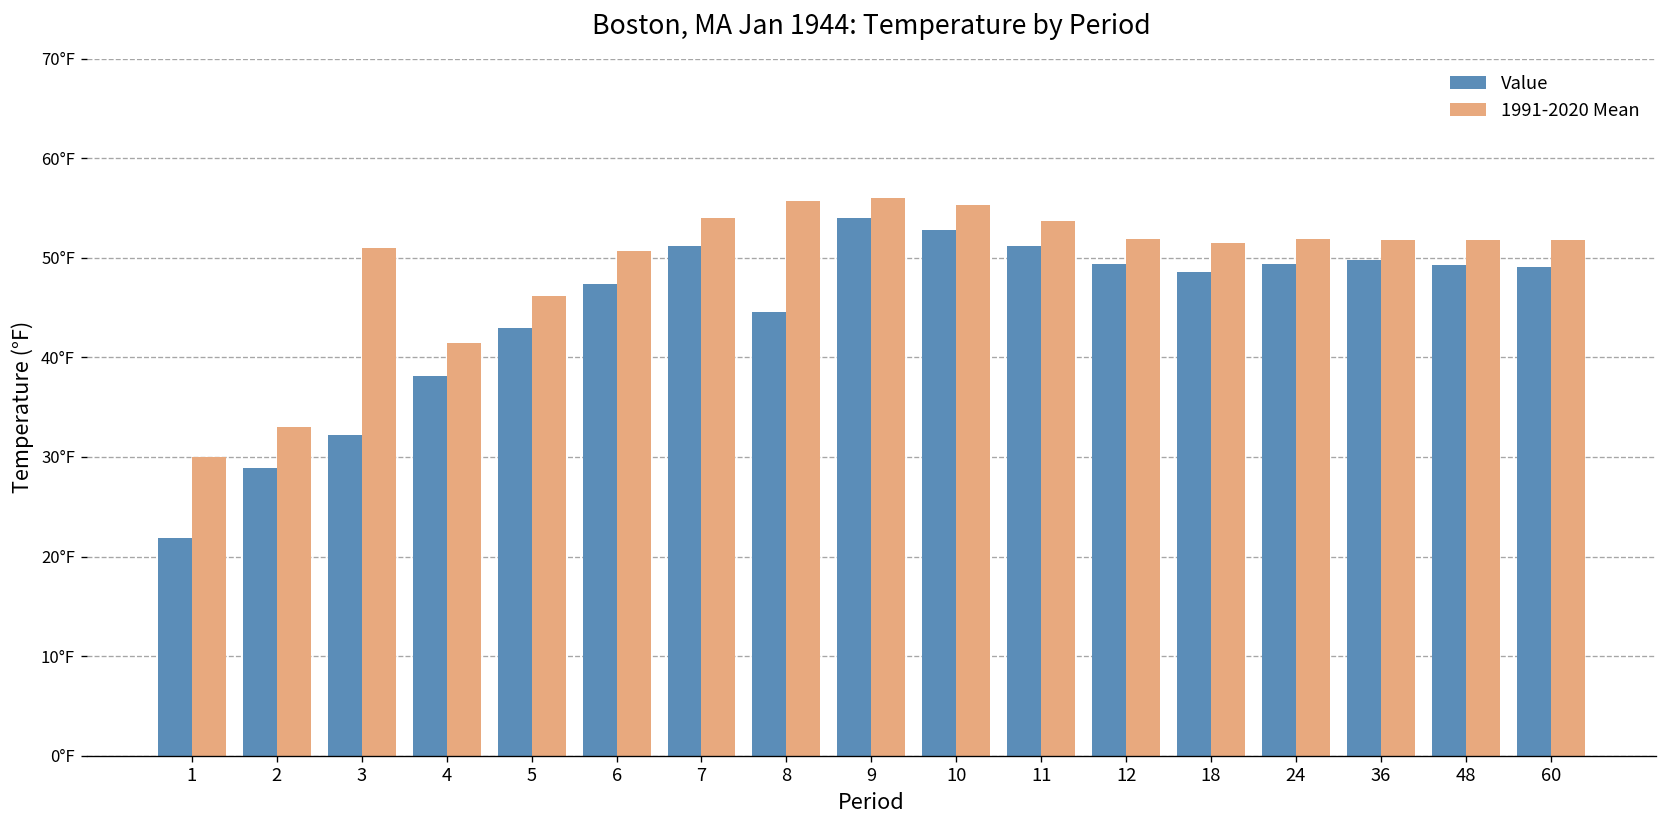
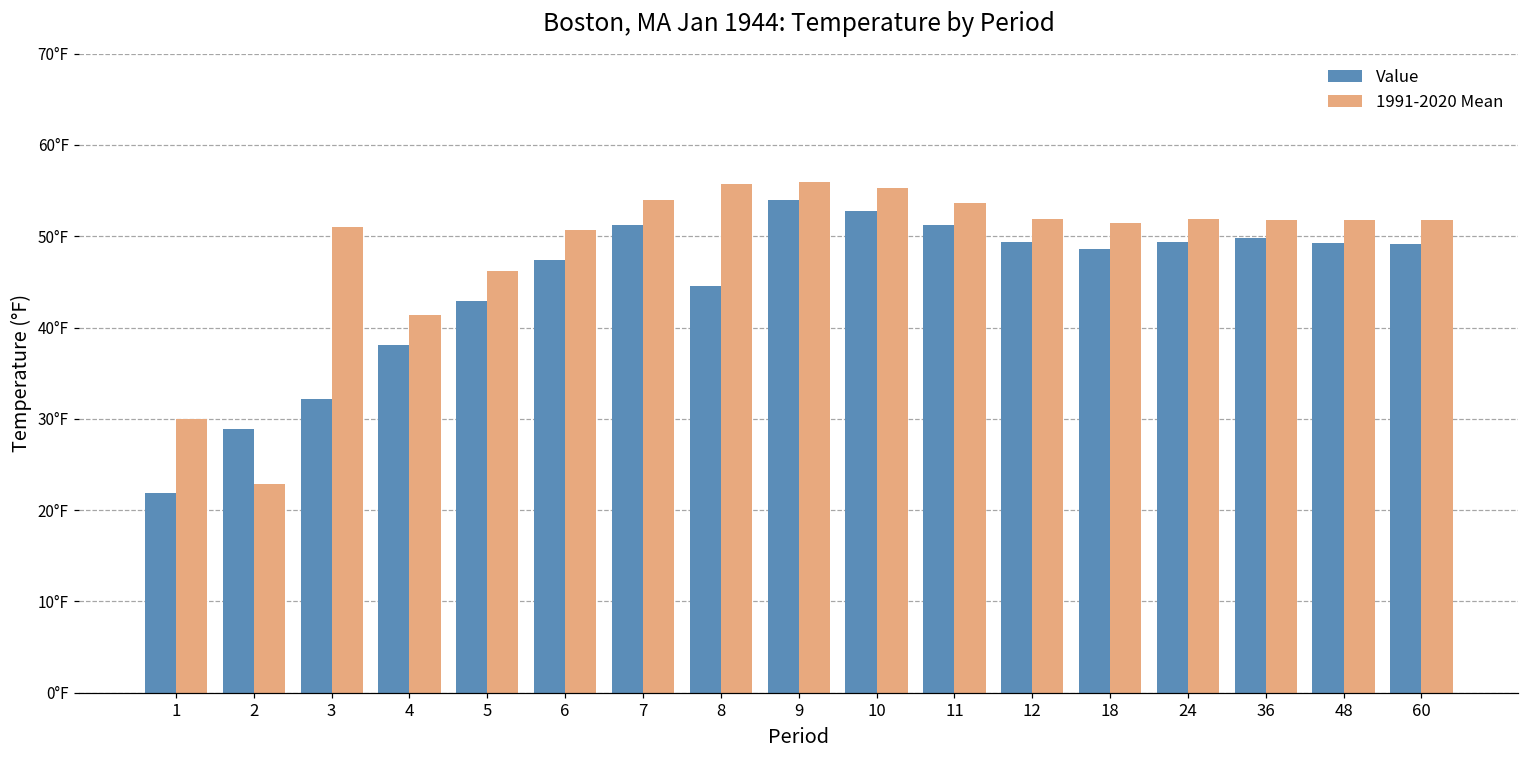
  {
    "Value": {
      "1": "22°F",
      "2": "29°F",
      "3": "32°F",
      "4": "38°F",
      "5": "43°F",
      "6": "47°F",
      "7": "51°F",
      "8": "45°F",
      "9": "54°F",
      "10": "53°F",
      "11": "51°F",
      "12": "49°F",
      "18": "49°F",
      "24": "49°F",
      "36": "50°F",
      "48": "49°F",
      "60": "49°F"
    },
    "1991-2020 Mean": {
      "1": "30°F",
-     "2": "33°F",
+     "2": "23°F",
      "3": "51°F",
      "4": "41°F",
      "5": "46°F",
      "6": "51°F",
      "7": "54°F",
      "8": "56°F",
      "9": "56°F",
      "10": "55°F",
      "11": "54°F",
      "12": "52°F",
      "18": "52°F",
      "24": "52°F",
      "36": "52°F",
      "48": "52°F",
      "60": "52°F"
    }
  }
